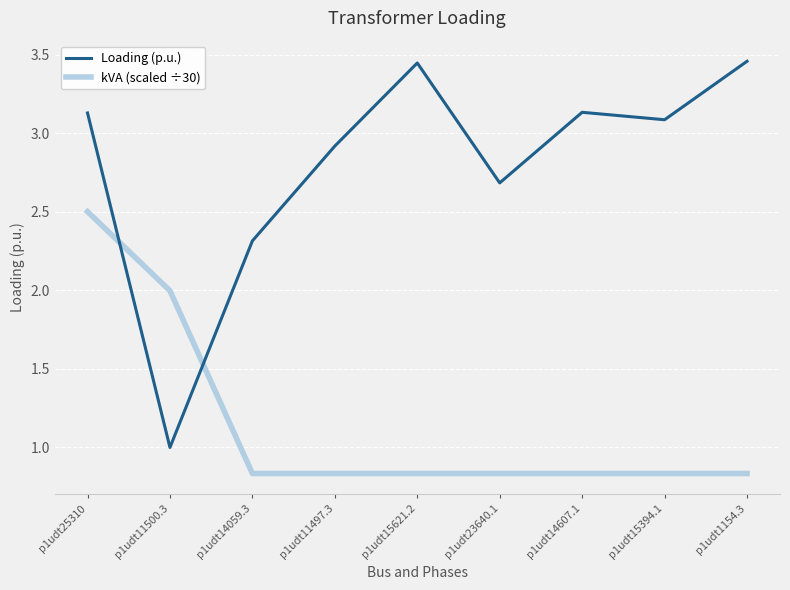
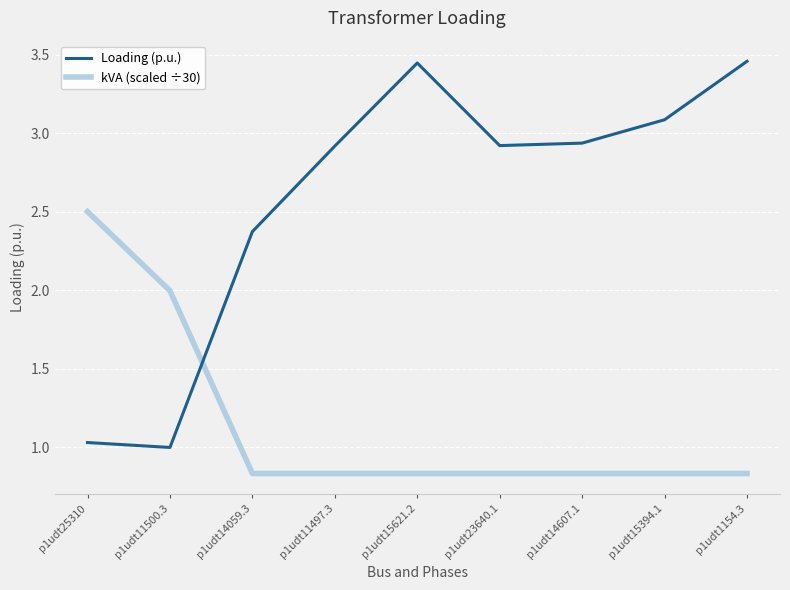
  {
    "Loading (p.u.)": {
-     "p1udt25310": 3.13,
+     "p1udt25310": 1.03,
      "p1udt11500.3": 1.00,
-     "p1udt14059.3": 2.31,
+     "p1udt14059.3": 2.37,
      "p1udt11497.3": 2.92,
      "p1udt15621.2": 3.45,
-     "p1udt23640.1": 2.68,
-     "p1udt14607.1": 3.13,
+     "p1udt23640.1": 2.92,
+     "p1udt14607.1": 2.94,
      "p1udt15394.1": 3.08,
      "p1udt1154.3": 3.46
    },
    "kVA (scaled ÷30)": {
      "p1udt25310": 2.50,
      "p1udt11500.3": 2.00,
      "p1udt14059.3": 0.83,
      "p1udt11497.3": 0.83,
      "p1udt15621.2": 0.83,
      "p1udt23640.1": 0.83,
      "p1udt14607.1": 0.83,
      "p1udt15394.1": 0.83,
      "p1udt1154.3": 0.83
    }
  }
